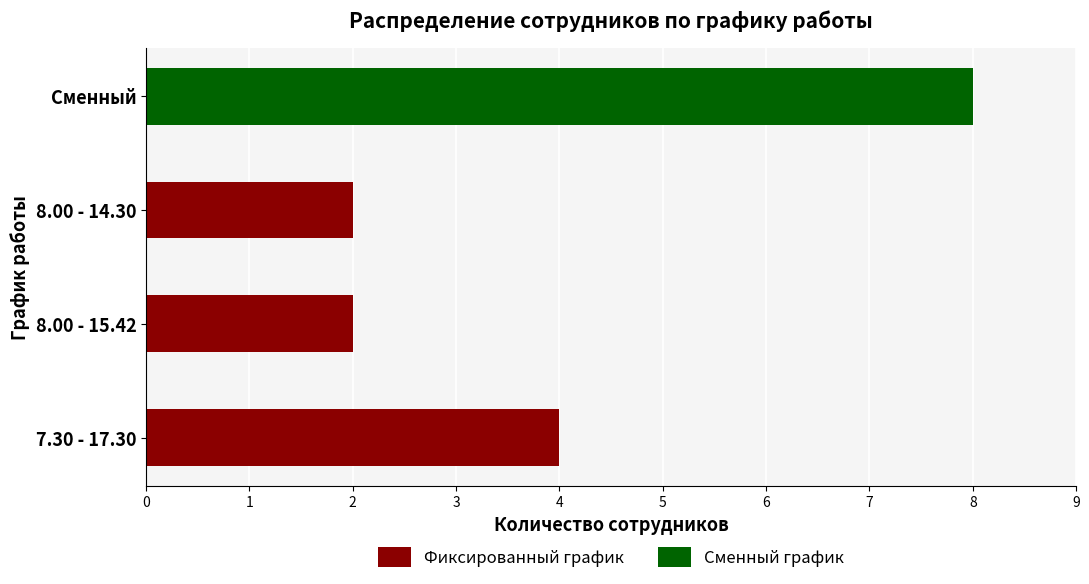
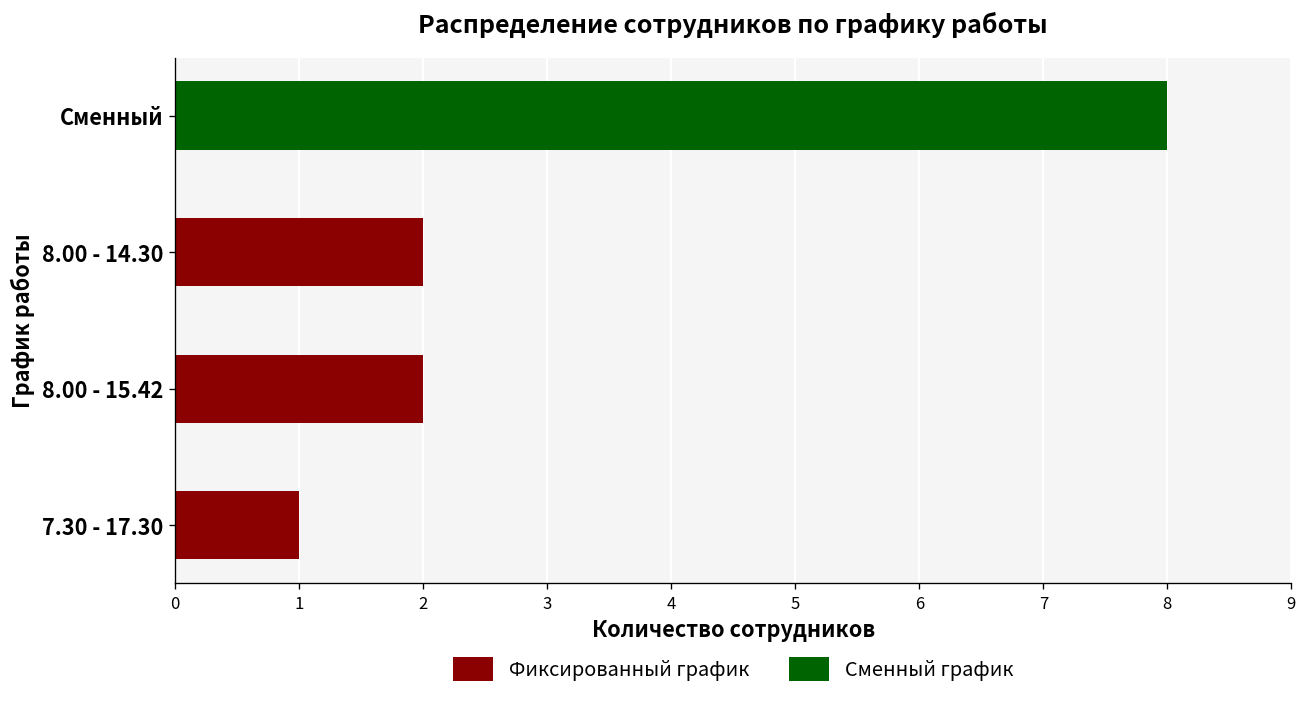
  {
    "Фиксированный график": {
      "8.00 - 14.30": 2,
      "8.00 - 15.42": 2,
-     "7.30 - 17.30": 4
+     "7.30 - 17.30": 1
    },
    "Сменный график": {
      "Сменный": 8
    }
  }
